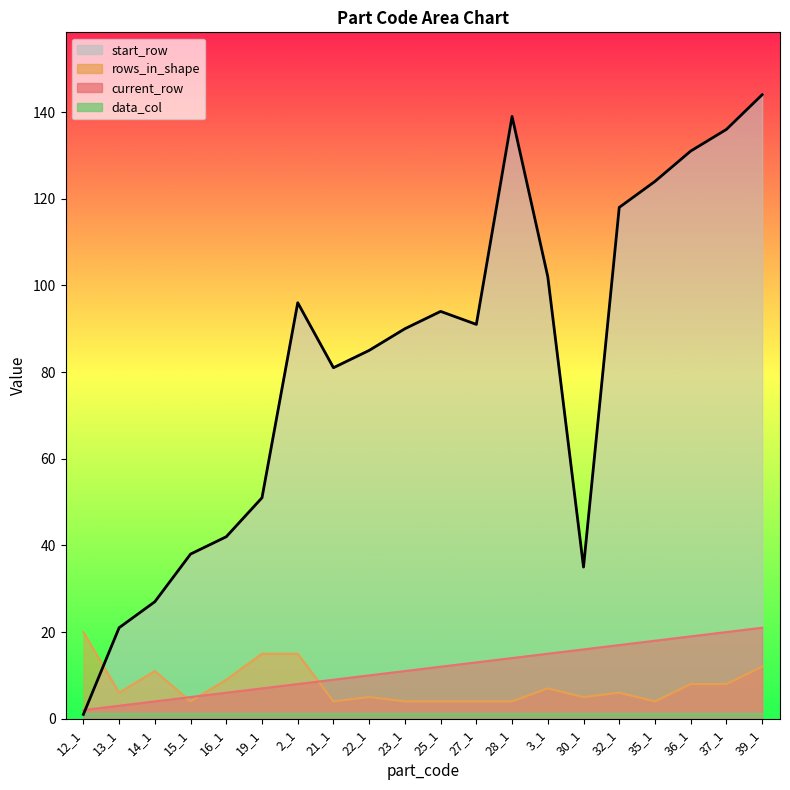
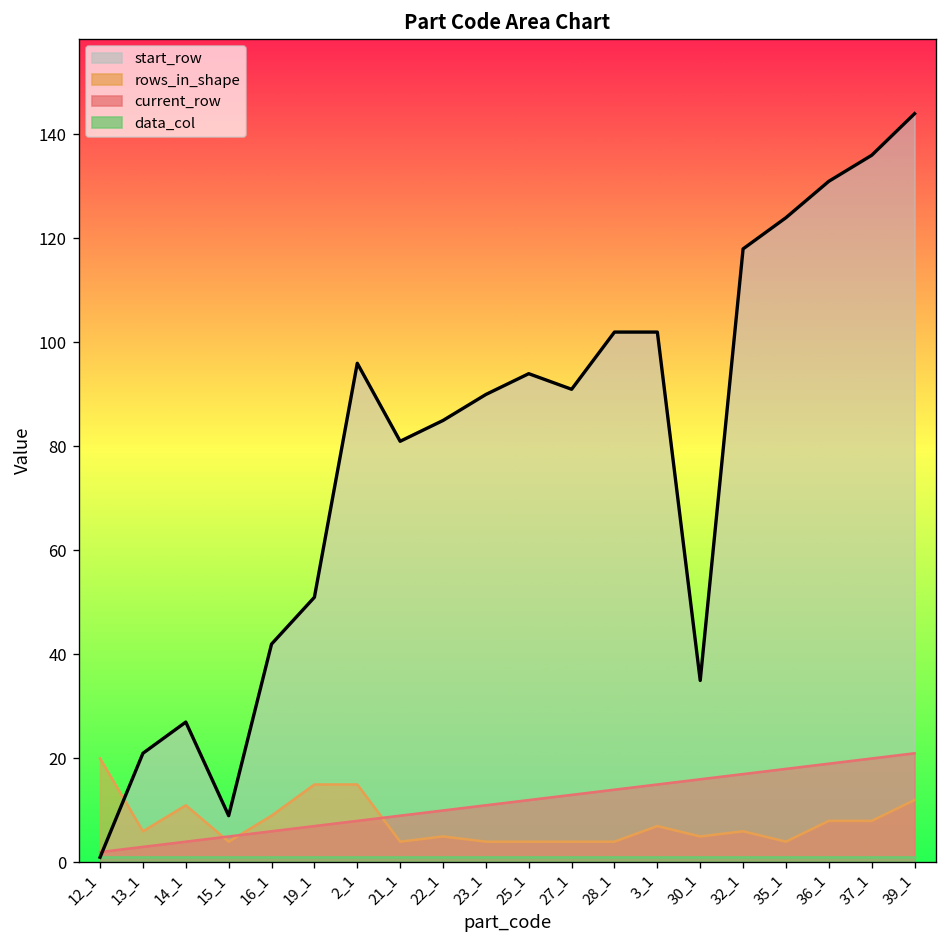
  {
    "start_row": {
      "13_1": 21,
      "14_1": 27,
-     "15_1": 38,
+     "15_1": 9,
      "16_1": 42,
      "19_1": 51,
      "2_1": 96,
      "21_1": 81,
      "22_1": 85,
      "23_1": 90,
      "25_1": 94,
      "27_1": 91,
-     "28_1": 139,
+     "28_1": 102,
      "3_1": 102,
      "30_1": 35,
      "32_1": 118,
      "35_1": 124,
      "36_1": 131,
      "37_1": 136,
      "39_1": 144
    },
    "data_col": {
      "13_1": 1,
      "14_1": 1,
      "15_1": 1,
      "16_1": 1,
      "19_1": 1,
      "2_1": 1,
      "21_1": 1,
      "22_1": 1,
      "23_1": 1,
      "25_1": 1,
      "27_1": 1,
      "28_1": 1,
      "3_1": 1,
      "30_1": 1,
      "32_1": 1,
      "35_1": 1,
      "36_1": 1,
      "37_1": 1,
      "39_1": 1
    }
  }
